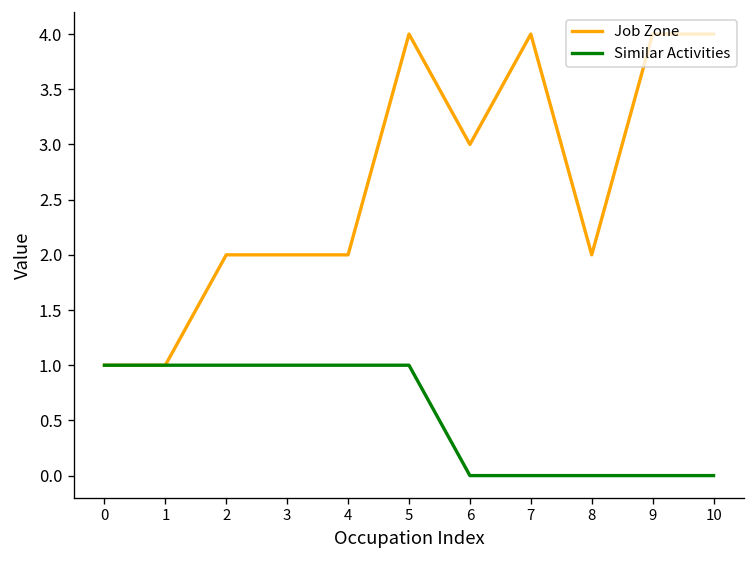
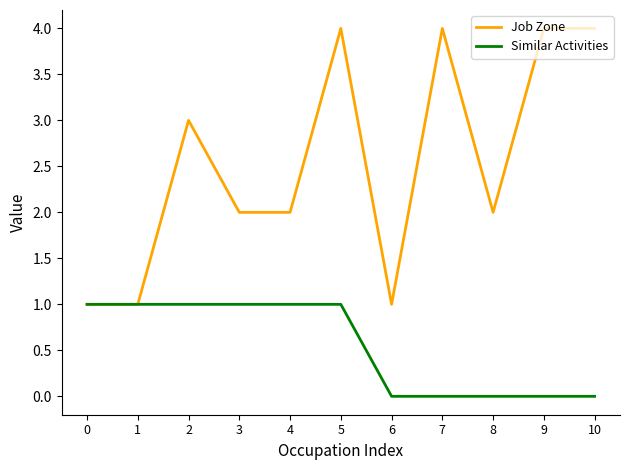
  {
    "Job Zone": {
-     "2": 2,
+     "2": 3,
      "3": 2,
      "4": 2,
      "5": 4,
-     "6": 3,
+     "6": 1,
      "7": 4,
      "8": 2
    },
    "Similar Activities": {
      "2": 1,
      "3": 1,
      "4": 1,
      "5": 1,
      "6": 0,
      "7": 0,
      "8": 0,
      "9": 0,
      "10": 0
    }
  }
